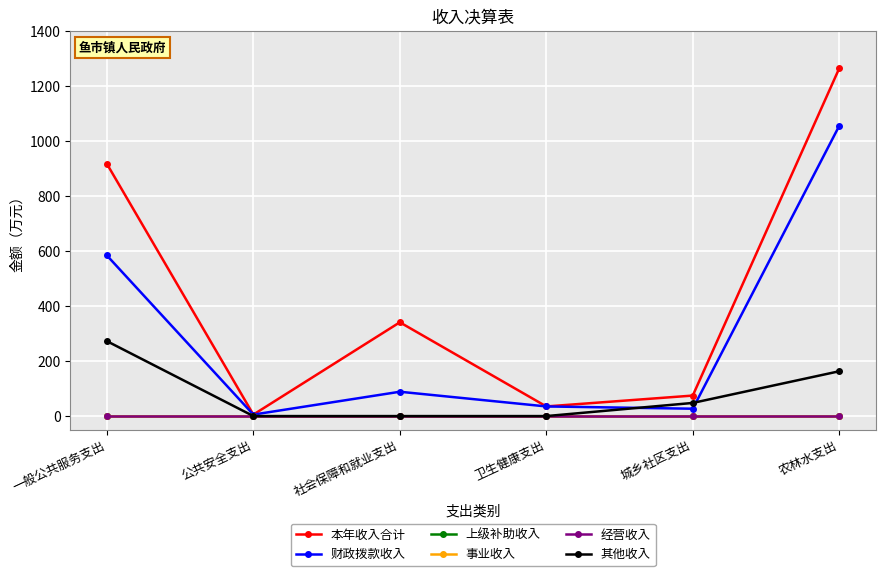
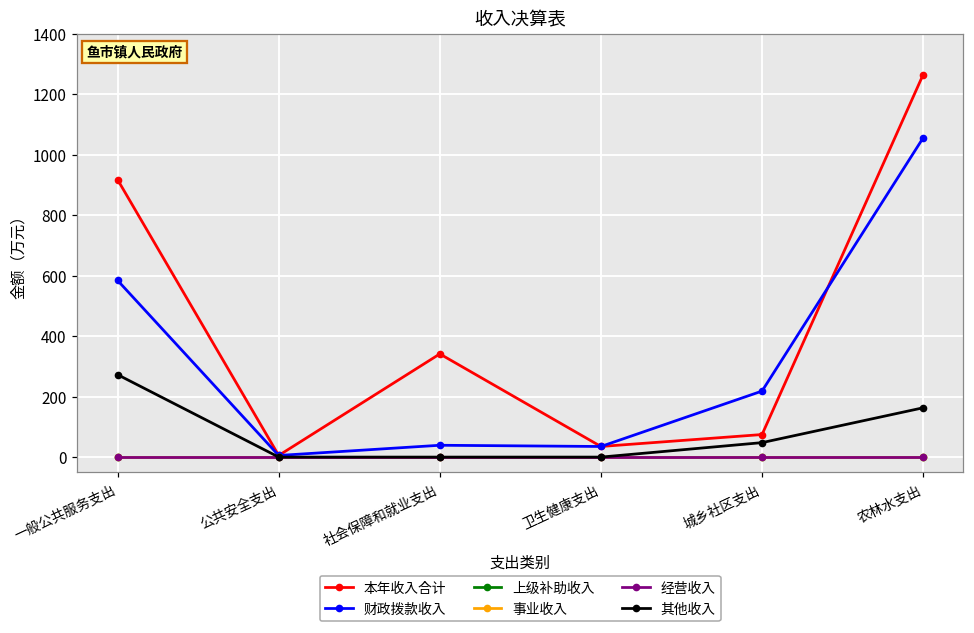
  {
    "本年收入合计": {
      "一般公共服务支出": 920,
      "社会保障和就业支出": 340,
      "城乡社区支出": 70,
      "农林水支出": 1270
    },
    "财政拨款收入": {
      "一般公共服务支出": 580,
-     "社会保障和就业支出": 90,
-     "城乡社区支出": 30,
+     "社会保障和就业支出": 40,
+     "城乡社区支出": 220,
      "农林水支出": 1060
    },
    "经营收入": {
      "一般公共服务支出": 0,
      "城乡社区支出": 0,
      "农林水支出": 0
    },
    "其他收入": {
      "一般公共服务支出": 270,
      "城乡社区支出": 50,
      "农林水支出": 160
    }
  }
